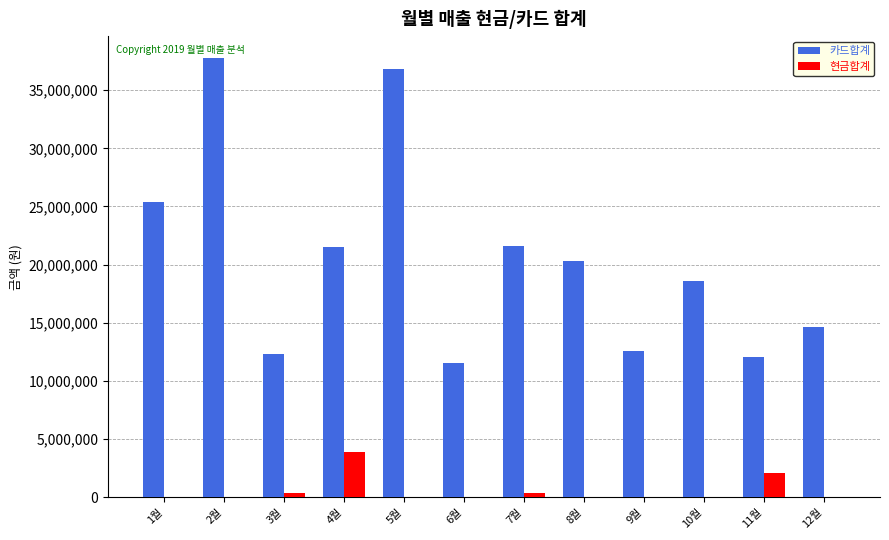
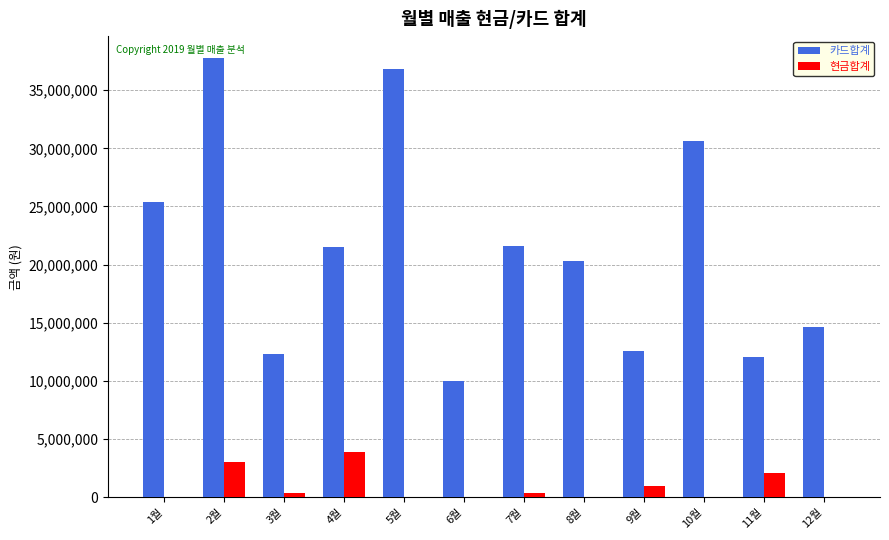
  {
    "카드합계": {
      "1월": "25,400,000",
      "3월": "12,300,000",
      "4월": "21,500,000",
      "5월": "36,800,000",
-     "6월": "11,600,000",
+     "6월": "10,000,000",
      "7월": "21,600,000",
      "8월": "20,300,000",
      "9월": "12,600,000",
-     "10월": "18,600,000",
+     "10월": "30,600,000",
      "11월": "12,100,000",
      "12월": "14,700,000"
    },
    "현금합계": {
      "1월": "0",
-     "2월": "0",
+     "2월": "3,000,000",
      "3월": "400,000",
      "4월": "3,900,000",
      "5월": "0",
      "6월": "0",
      "7월": "300,000",
      "8월": "0",
-     "9월": "0",
+     "9월": "1,000,000",
      "10월": "0",
      "11월": "2,100,000",
      "12월": "0"
    }
  }
